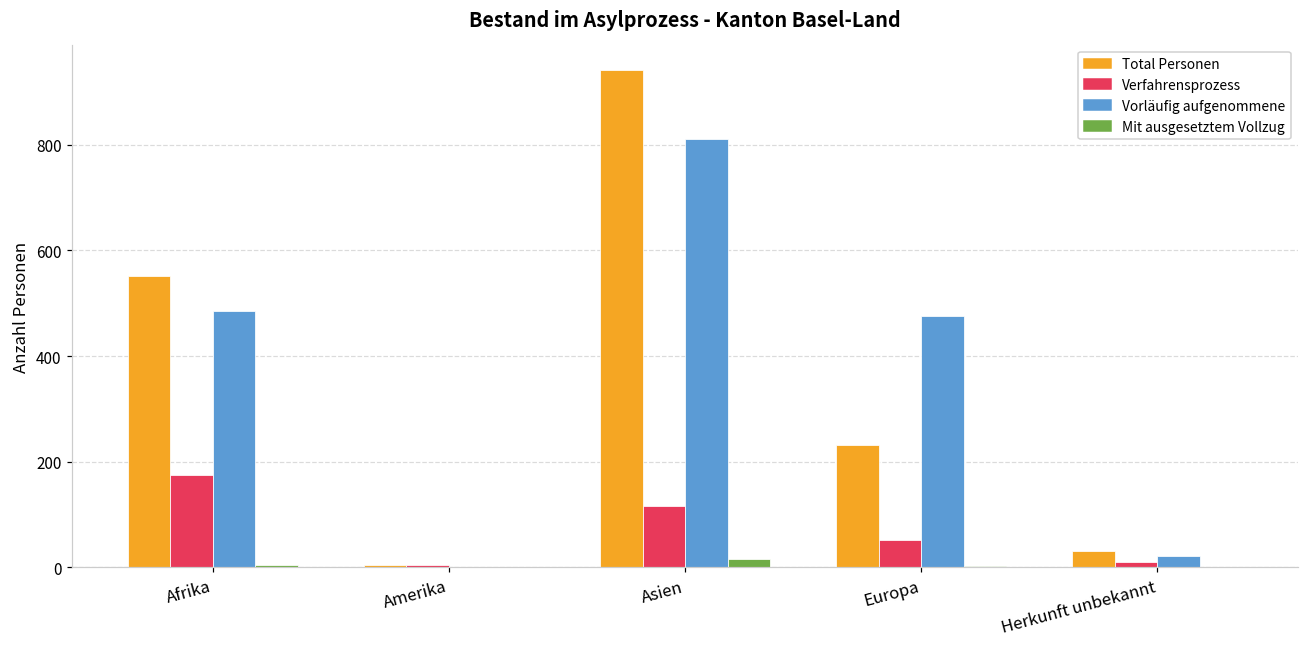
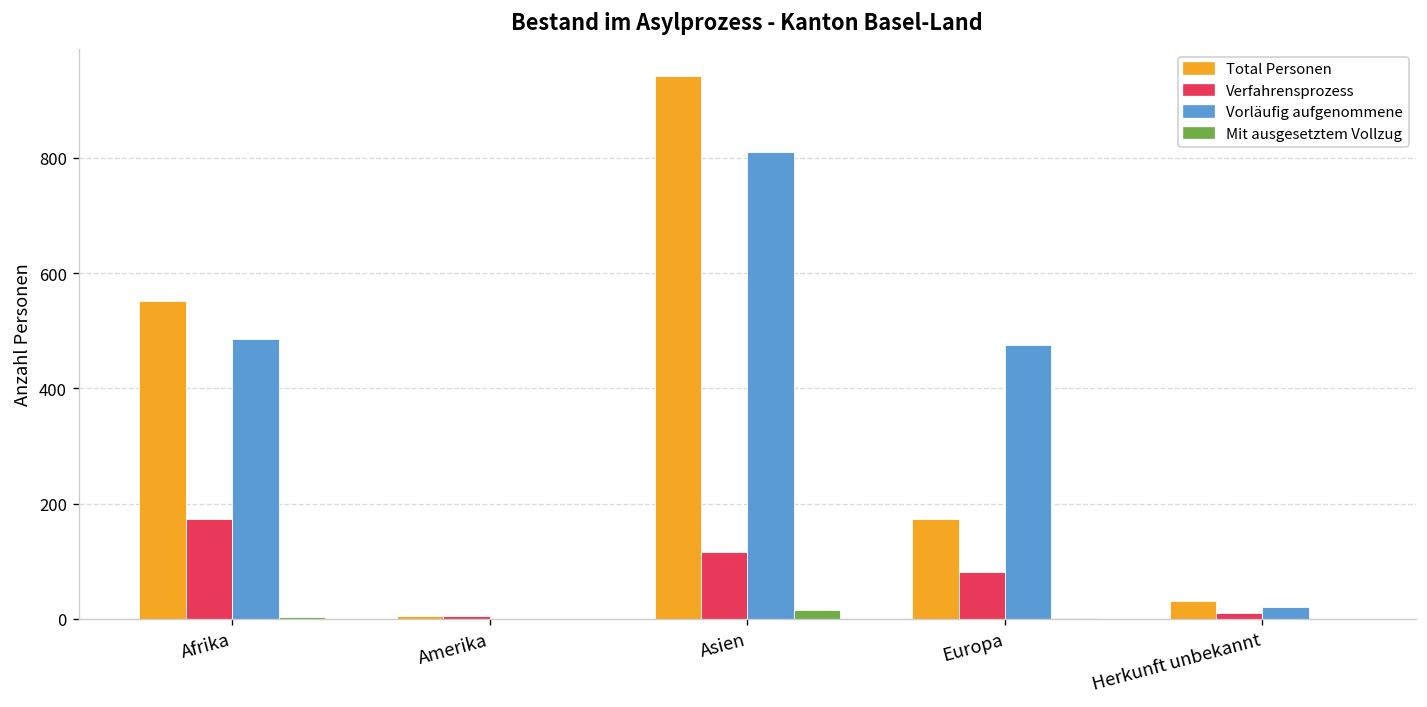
  {
    "Total Personen": {
      "Afrika": 550,
      "Asien": 940,
-     "Europa": 230,
+     "Europa": 170,
      "Herkunft unbekannt": 30
    },
    "Verfahrensprozess": {
      "Afrika": 170,
      "Asien": 120,
-     "Europa": 50,
+     "Europa": 80,
      "Herkunft unbekannt": 10
    },
    "Vorläufig aufgenommene": {
      "Afrika": 490,
      "Amerika": 0,
      "Asien": 810,
      "Europa": 480,
      "Herkunft unbekannt": 20
    },
    "Mit ausgesetztem Vollzug": {
      "Amerika": 0,
      "Asien": 20,
      "Herkunft unbekannt": 0
    }
  }
